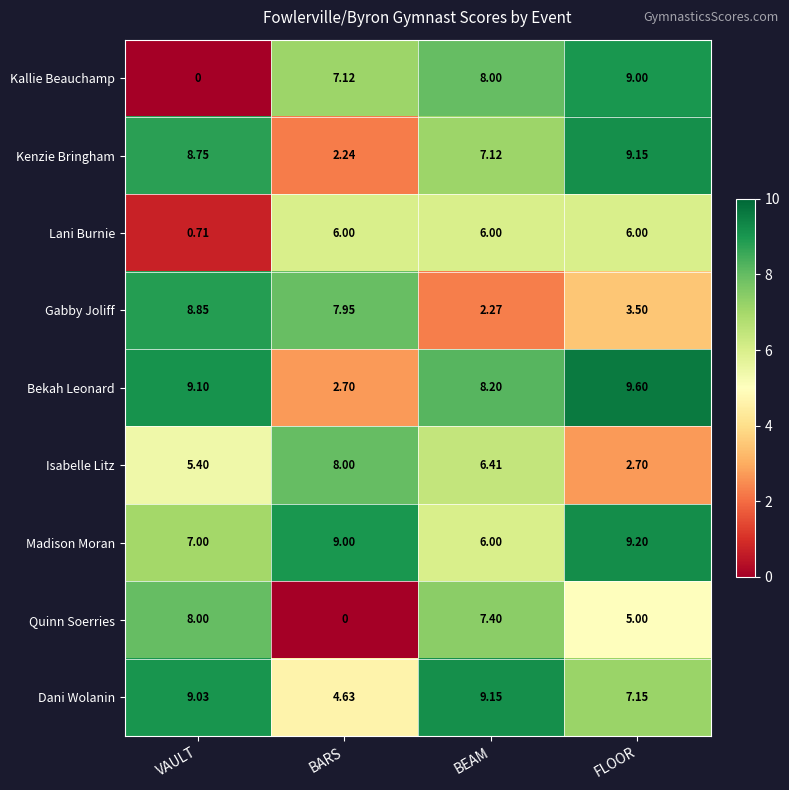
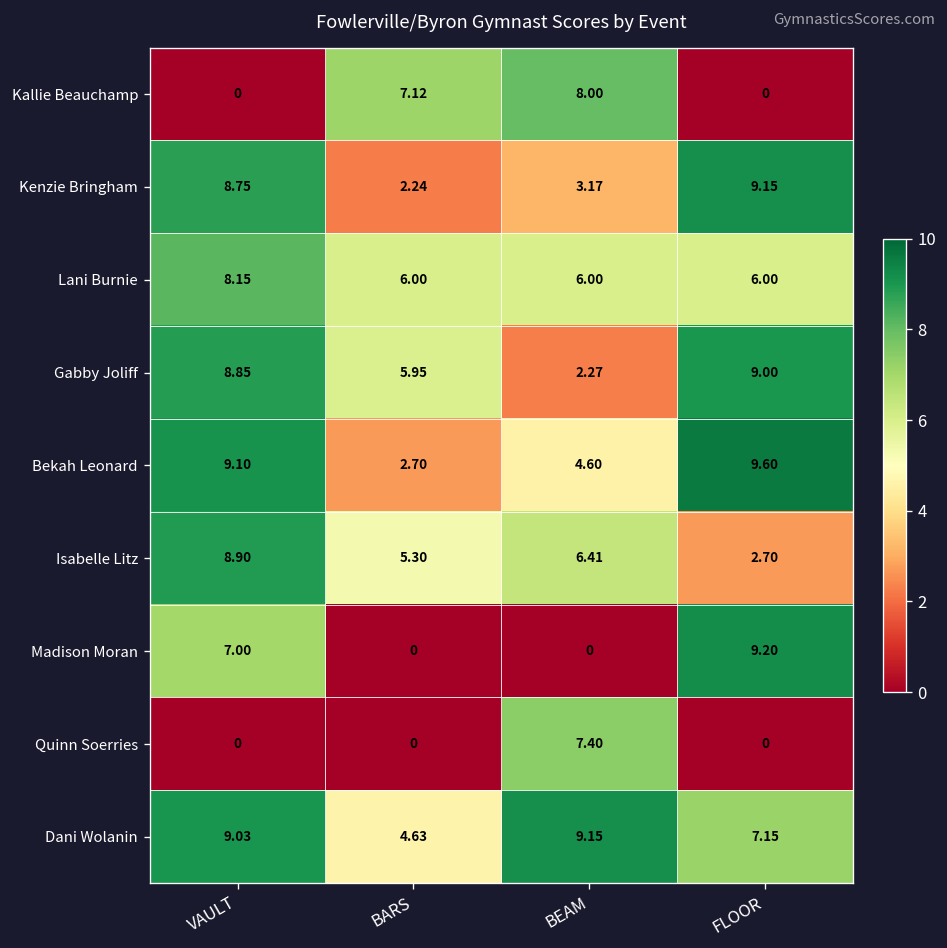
  {
    "Kallie Beauchamp": {
      "VAULT": 0,
      "BARS": 7.12,
      "BEAM": 8.00,
-     "FLOOR": 9.00
+     "FLOOR": 0
    },
    "Kenzie Bringham": {
      "VAULT": 8.75,
      "BARS": 2.24,
-     "BEAM": 7.12,
+     "BEAM": 3.17,
      "FLOOR": 9.15
    },
    "Lani Burnie": {
-     "VAULT": 0.71,
+     "VAULT": 8.15,
      "BARS": 6.00,
      "BEAM": 6.00,
      "FLOOR": 6.00
    },
    "Gabby Joliff": {
      "VAULT": 8.85,
-     "BARS": 7.95,
+     "BARS": 5.95,
      "BEAM": 2.27,
-     "FLOOR": 3.50
+     "FLOOR": 9.00
    },
    "Bekah Leonard": {
      "VAULT": 9.10,
      "BARS": 2.70,
-     "BEAM": 8.20,
+     "BEAM": 4.60,
      "FLOOR": 9.60
    },
    "Isabelle Litz": {
-     "VAULT": 5.40,
-     "BARS": 8.00,
+     "VAULT": 8.90,
+     "BARS": 5.30,
      "BEAM": 6.41,
      "FLOOR": 2.70
    },
    "Madison Moran": {
      "VAULT": 7.00,
-     "BARS": 9.00,
-     "BEAM": 6.00,
+     "BARS": 0,
+     "BEAM": 0,
      "FLOOR": 9.20
    },
    "Quinn Soerries": {
-     "VAULT": 8.00,
+     "VAULT": 0,
      "BARS": 0,
      "BEAM": 7.40,
-     "FLOOR": 5.00
+     "FLOOR": 0
    },
    "Dani Wolanin": {
      "VAULT": 9.03,
      "BARS": 4.63,
      "BEAM": 9.15,
      "FLOOR": 7.15
    }
  }
